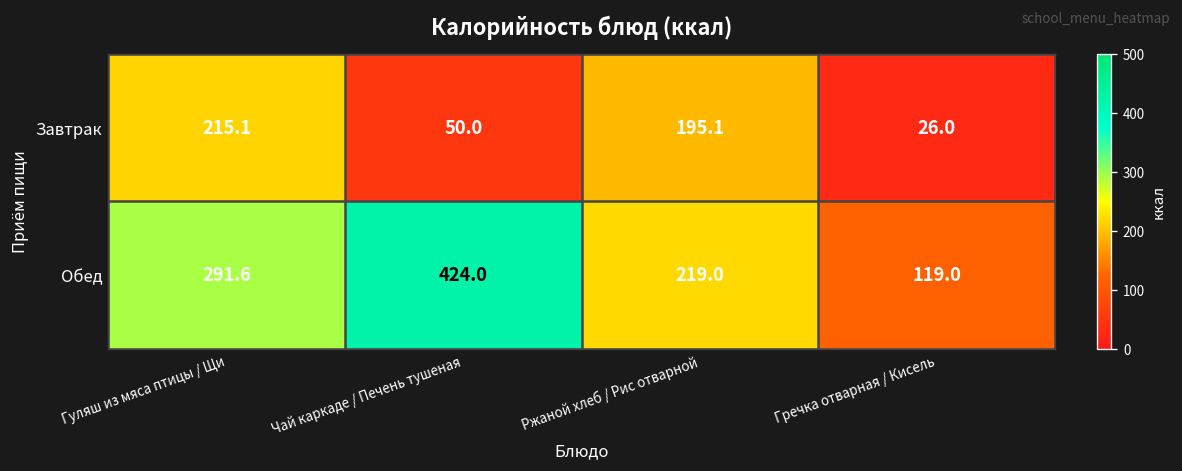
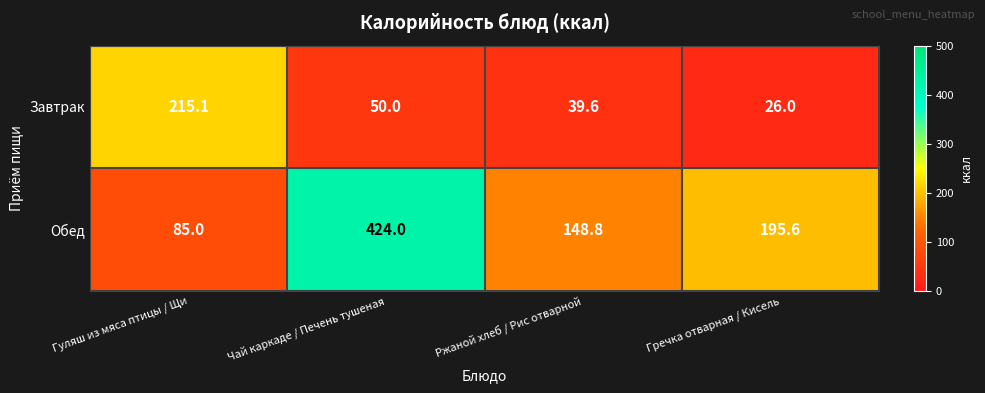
  {
    "Завтрак": {
      "Гуляш из мяса птицы / Щи": 215.1,
      "Чай каркаде / Печень тушеная": 50.0,
-     "Ржаной хлеб / Рис отварной": 195.1,
+     "Ржаной хлеб / Рис отварной": 39.6,
      "Гречка отварная / Кисель": 26.0
    },
    "Обед": {
-     "Гуляш из мяса птицы / Щи": 291.6,
+     "Гуляш из мяса птицы / Щи": 85.0,
      "Чай каркаде / Печень тушеная": 424.0,
-     "Ржаной хлеб / Рис отварной": 219.0,
-     "Гречка отварная / Кисель": 119.0
+     "Ржаной хлеб / Рис отварной": 148.8,
+     "Гречка отварная / Кисель": 195.6
    }
  }
